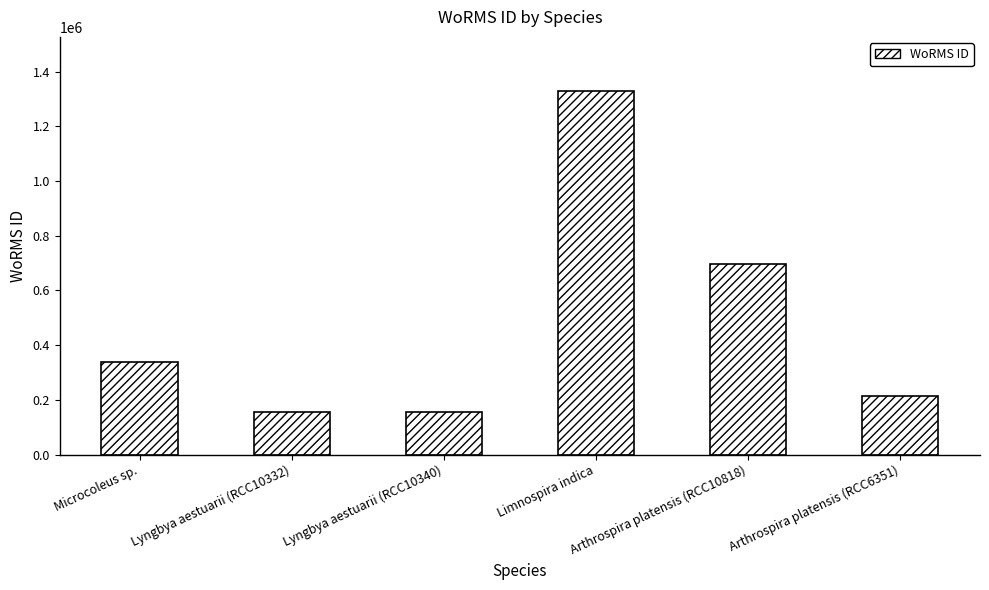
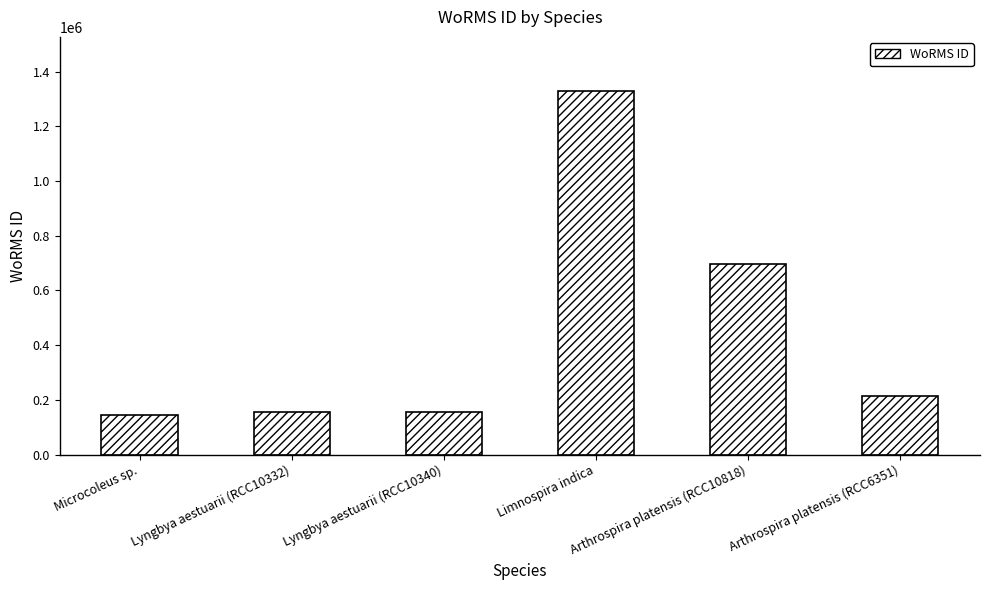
  {
-   "Microcoleus sp.": 340000,
+   "Microcoleus sp.": 150000,
    "Lyngbya aestuarii (RCC10332)": 160000,
    "Lyngbya aestuarii (RCC10340)": 160000,
    "Limnospira indica": 1330000,
    "Arthrospira platensis (RCC10818)": 700000,
    "Arthrospira platensis (RCC6351)": 210000
  }
